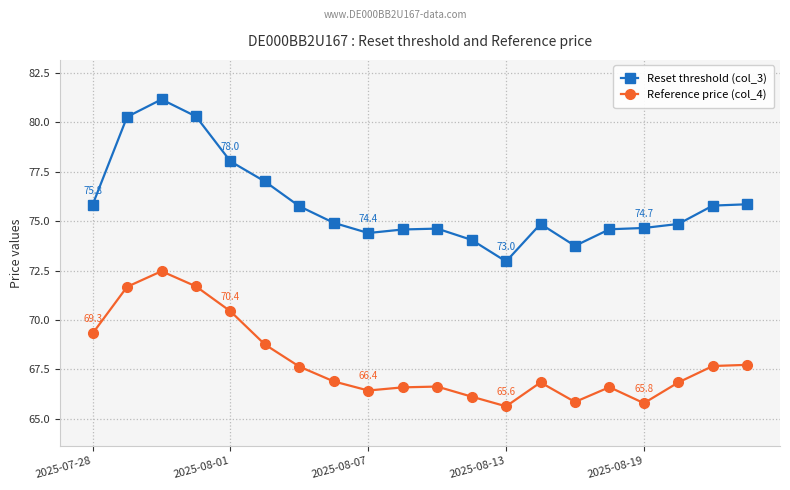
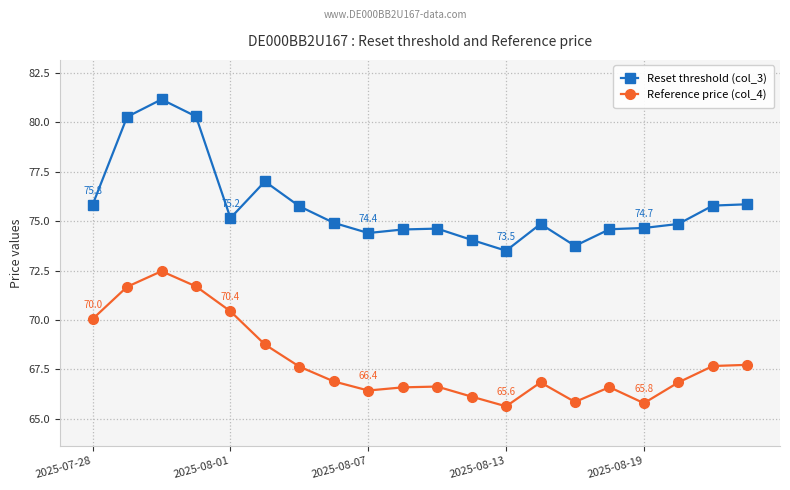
  {
    "Reset threshold (col_3)": {
      "2025-07-28": 75.8,
-     "2025-08-01": 78.0,
+     "2025-08-01": 75.2,
      "2025-08-07": 74.4,
-     "2025-08-13": 73.0,
+     "2025-08-13": 73.5,
      "2025-08-19": 74.7
    },
    "Reference price (col_4)": {
-     "2025-07-28": 69.3,
+     "2025-07-28": 70.0,
      "2025-08-01": 70.4,
      "2025-08-07": 66.4,
      "2025-08-13": 65.6,
      "2025-08-19": 65.8
    }
  }
